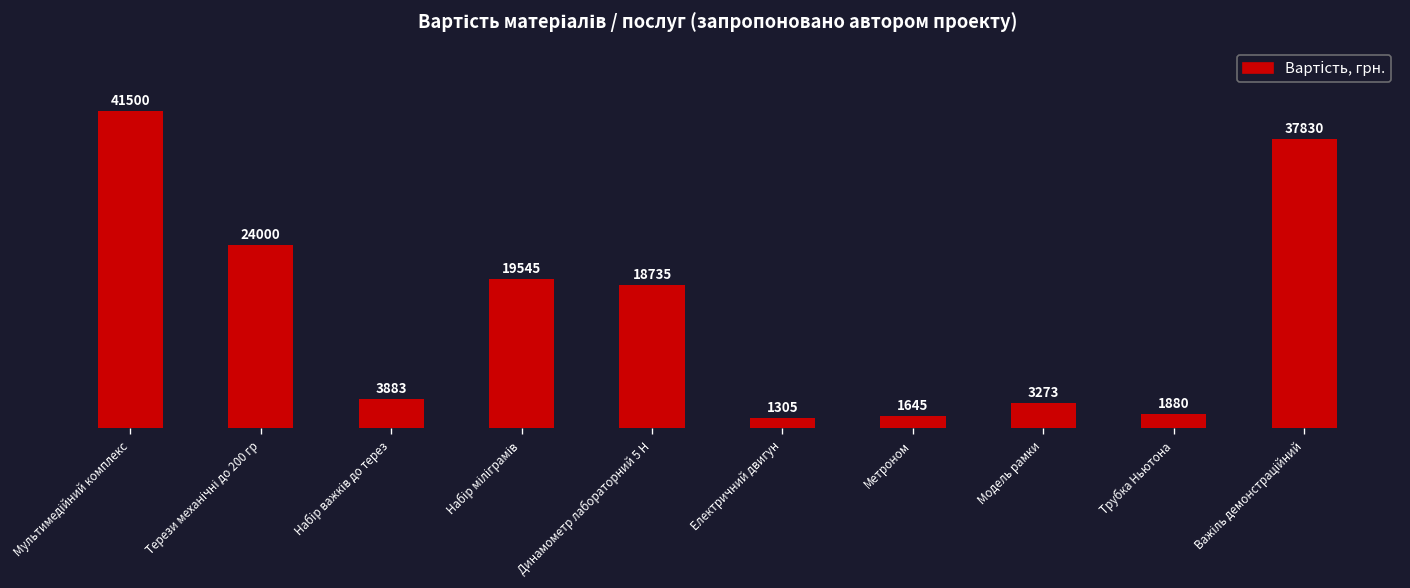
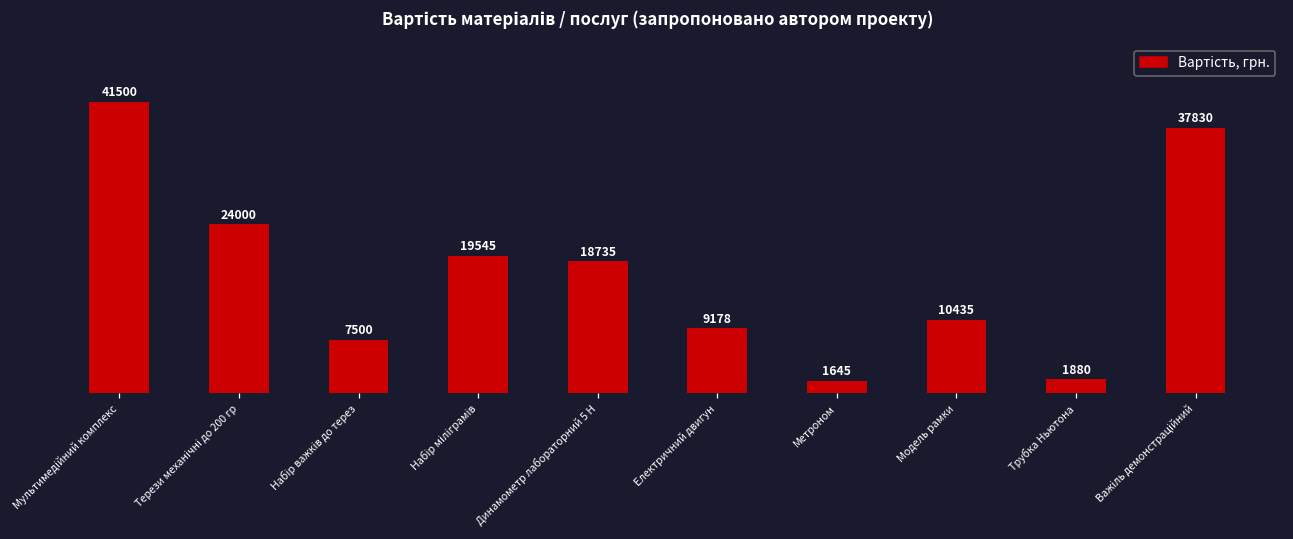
  {
    "Мультимедійний комплекс": 41500,
    "Терези механічні до 200 гр": 24000,
-   "Набір важків до терез": 3883,
+   "Набір важків до терез": 7500,
    "Набір міліграмів": 19545,
    "Динамометр лабораторний 5 Н": 18735,
-   "Електричний двигун": 1305,
+   "Електричний двигун": 9178,
    "Метроном": 1645,
-   "Модель рамки": 3273,
+   "Модель рамки": 10435,
    "Трубка Ньютона": 1880,
    "Важіль демонстраційний": 37830
  }
